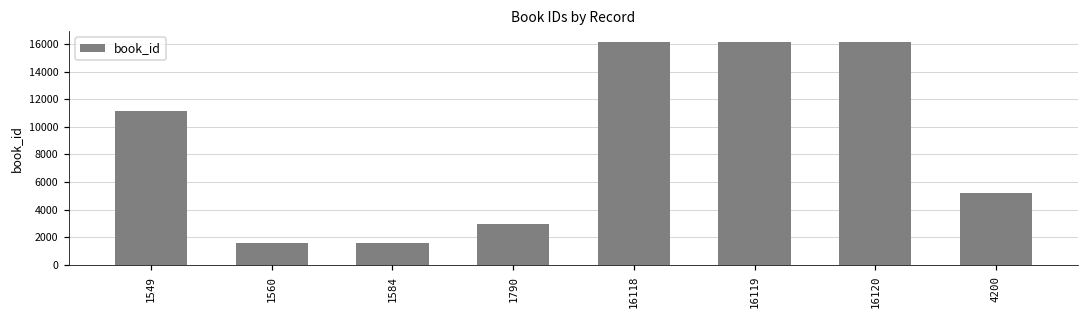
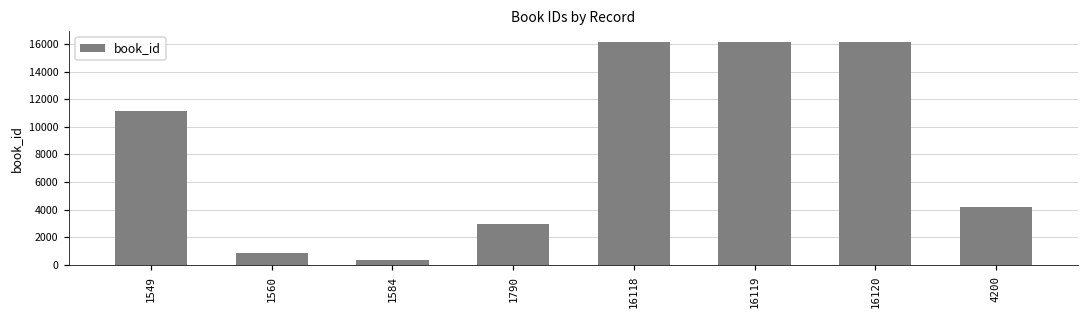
  {
    "1549": 11100,
-   "1560": 1600,
-   "1584": 1600,
+   "1560": 800,
+   "1584": 400,
    "1790": 3000,
    "16118": 16100,
    "16119": 16100,
    "16120": 16100,
-   "4200": 5200
+   "4200": 4200
  }
